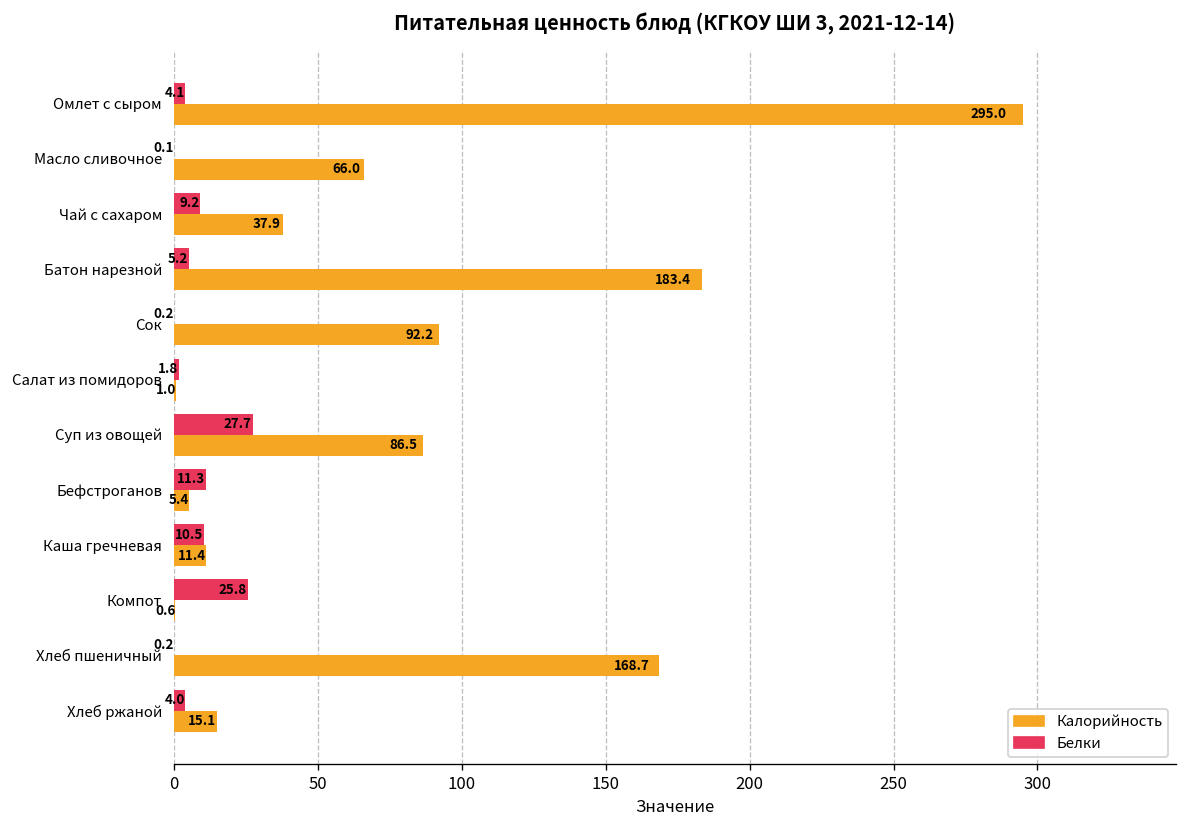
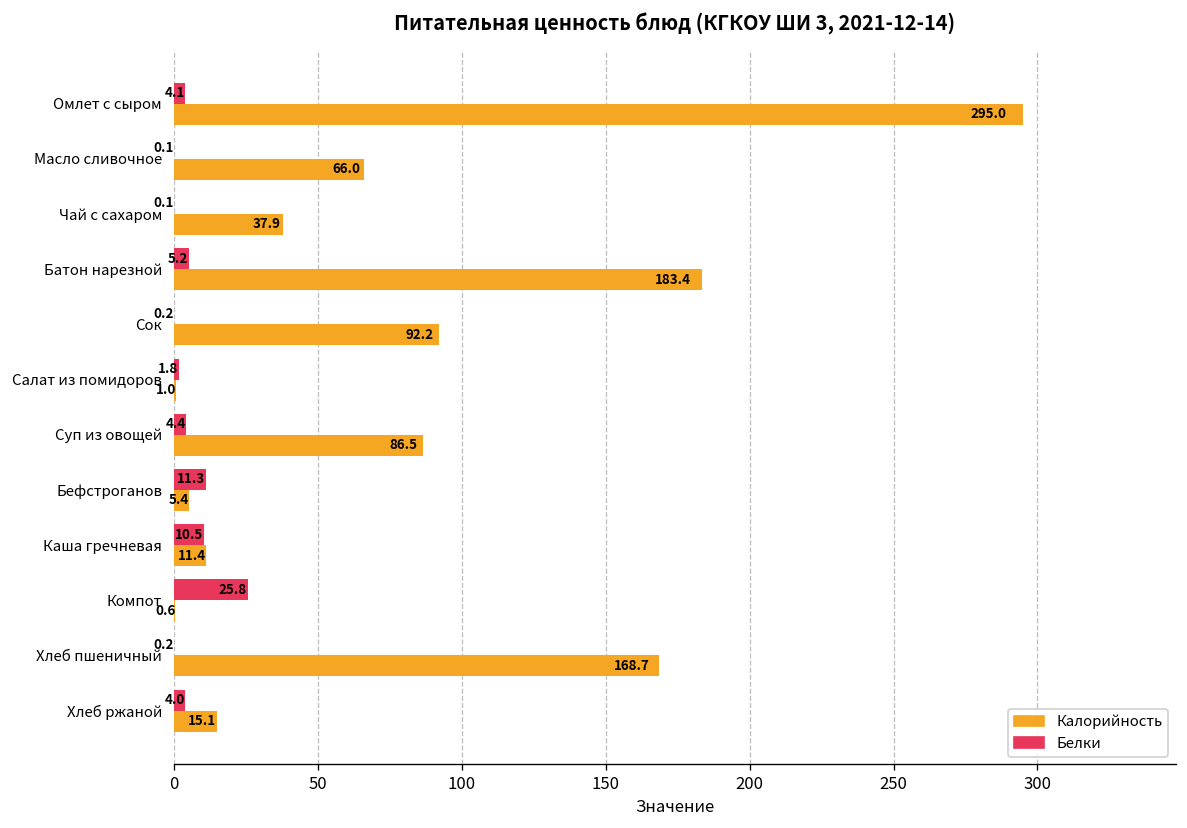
  {
    "Калорийность": {
      "Омлет с сыром": 295.0,
      "Масло сливочное": 66.0,
      "Чай с сахаром": 37.9,
      "Батон нарезной": 183.4,
      "Сок": 92.2,
      "Салат из помидоров": 1.0,
      "Суп из овощей": 86.5,
      "Бефстроганов": 5.4,
      "Каша гречневая": 11.4,
      "Компот": 0.6,
      "Хлеб пшеничный": 168.7,
      "Хлеб ржаной": 15.1
    },
    "Белки": {
      "Омлет с сыром": 4.1,
      "Масло сливочное": 0.1,
-     "Чай с сахаром": 9.2,
+     "Чай с сахаром": 0.1,
      "Батон нарезной": 5.2,
      "Сок": 0.2,
      "Салат из помидоров": 1.8,
-     "Суп из овощей": 27.7,
+     "Суп из овощей": 4.4,
      "Бефстроганов": 11.3,
      "Каша гречневая": 10.5,
      "Компот": 25.8,
      "Хлеб пшеничный": 0.2,
      "Хлеб ржаной": 4.0
    }
  }
